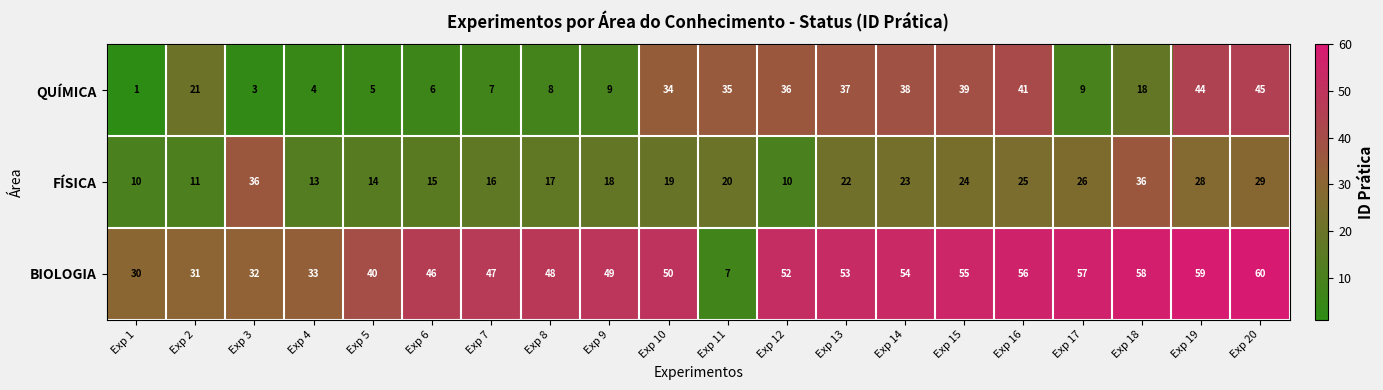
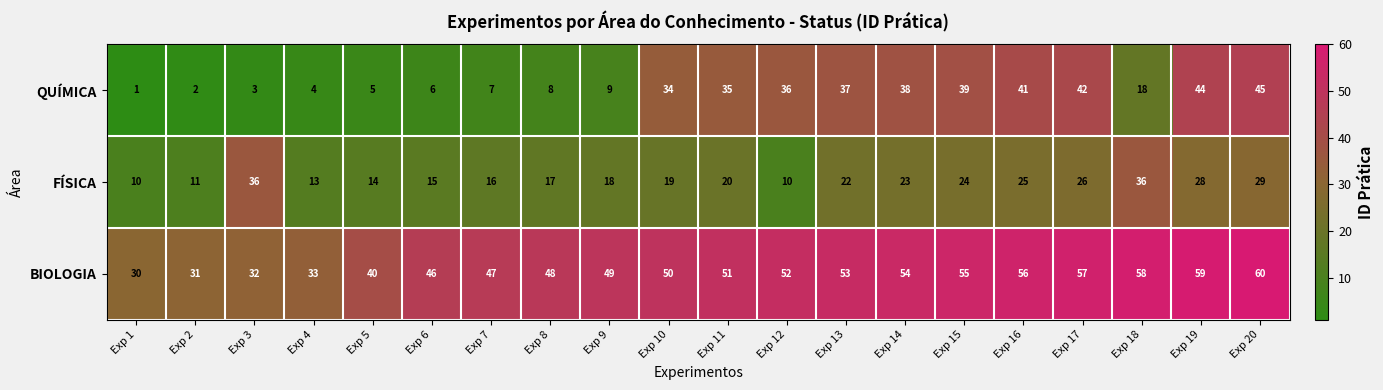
  {
    "QUÍMICA": {
      "Exp 1": 1,
-     "Exp 2": 21,
+     "Exp 2": 2,
      "Exp 3": 3,
      "Exp 4": 4,
      "Exp 5": 5,
      "Exp 6": 6,
      "Exp 7": 7,
      "Exp 8": 8,
      "Exp 9": 9,
      "Exp 10": 34,
      "Exp 11": 35,
      "Exp 12": 36,
      "Exp 13": 37,
      "Exp 14": 38,
      "Exp 15": 39,
      "Exp 16": 41,
-     "Exp 17": 9,
+     "Exp 17": 42,
      "Exp 18": 18,
      "Exp 19": 44,
      "Exp 20": 45
    },
    "FÍSICA": {
      "Exp 1": 10,
      "Exp 2": 11,
      "Exp 3": 36,
      "Exp 4": 13,
      "Exp 5": 14,
      "Exp 6": 15,
      "Exp 7": 16,
      "Exp 8": 17,
      "Exp 9": 18,
      "Exp 10": 19,
      "Exp 11": 20,
      "Exp 12": 10,
      "Exp 13": 22,
      "Exp 14": 23,
      "Exp 15": 24,
      "Exp 16": 25,
      "Exp 17": 26,
      "Exp 18": 36,
      "Exp 19": 28,
      "Exp 20": 29
    },
    "BIOLOGIA": {
      "Exp 1": 30,
      "Exp 2": 31,
      "Exp 3": 32,
      "Exp 4": 33,
      "Exp 5": 40,
      "Exp 6": 46,
      "Exp 7": 47,
      "Exp 8": 48,
      "Exp 9": 49,
      "Exp 10": 50,
-     "Exp 11": 7,
+     "Exp 11": 51,
      "Exp 12": 52,
      "Exp 13": 53,
      "Exp 14": 54,
      "Exp 15": 55,
      "Exp 16": 56,
      "Exp 17": 57,
      "Exp 18": 58,
      "Exp 19": 59,
      "Exp 20": 60
    }
  }
